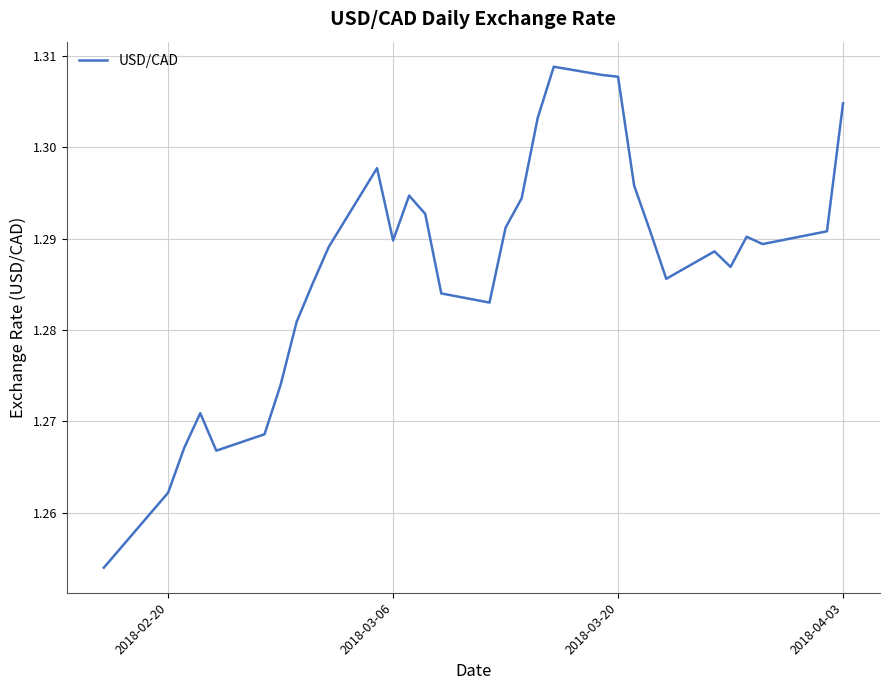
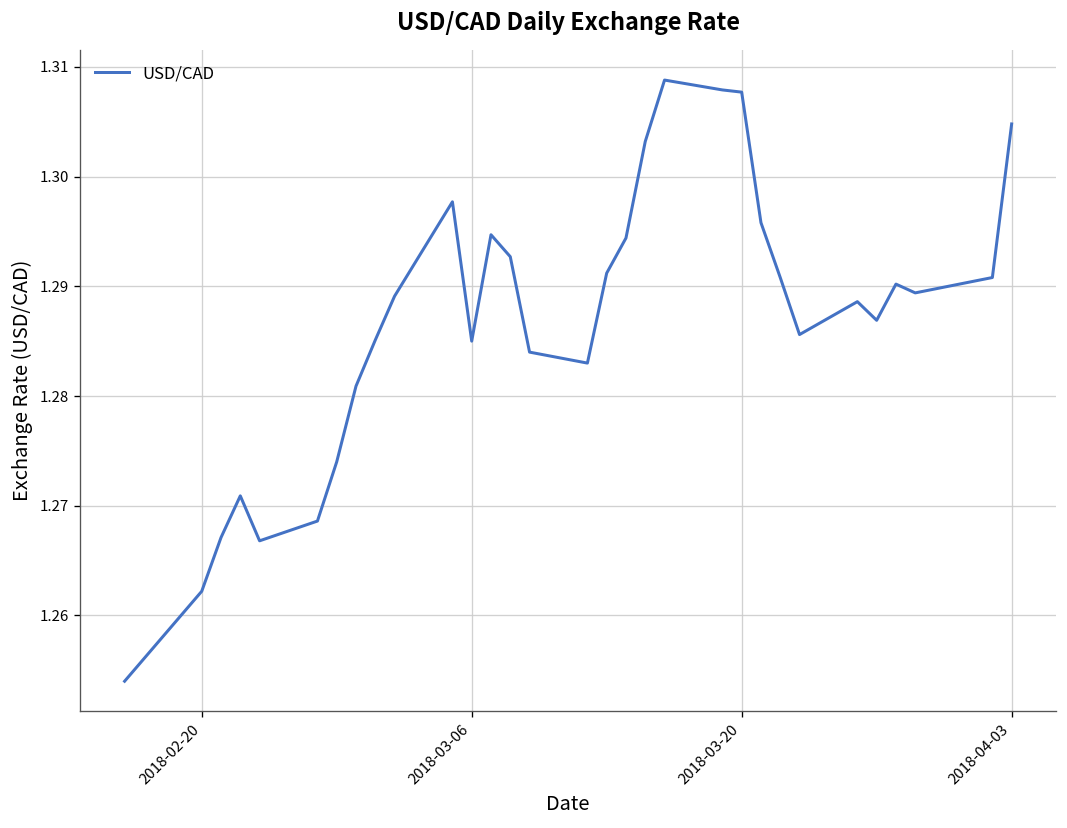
  {
    "2018-02-20": 1.262,
-   "2018-03-06": 1.290,
+   "2018-03-06": 1.285,
    "2018-03-20": 1.308,
    "2018-04-03": 1.305
  }
